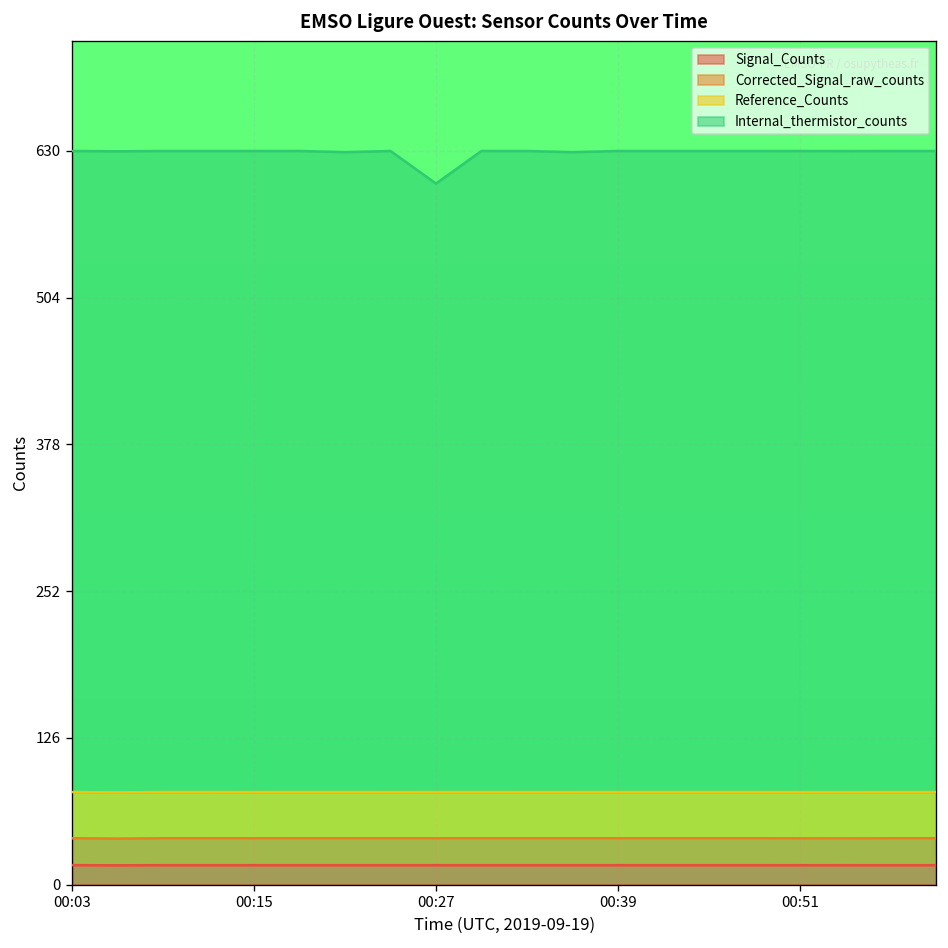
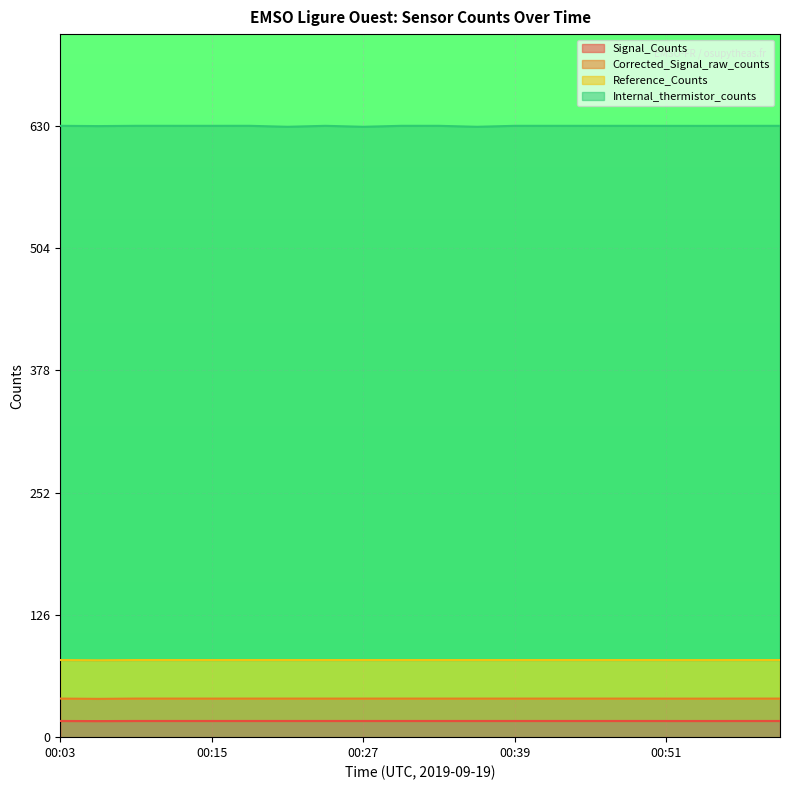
  {
    "Reference_Counts": {
      "00:03": 40,
      "00:15": 40,
      "00:27": 40,
      "00:39": 40,
      "00:51": 40
    },
    "Internal_thermistor_counts": {
      "00:03": 550,
      "00:15": 550,
-     "00:27": 520,
+     "00:27": 550,
      "00:39": 550,
      "00:51": 550
    }
  }
